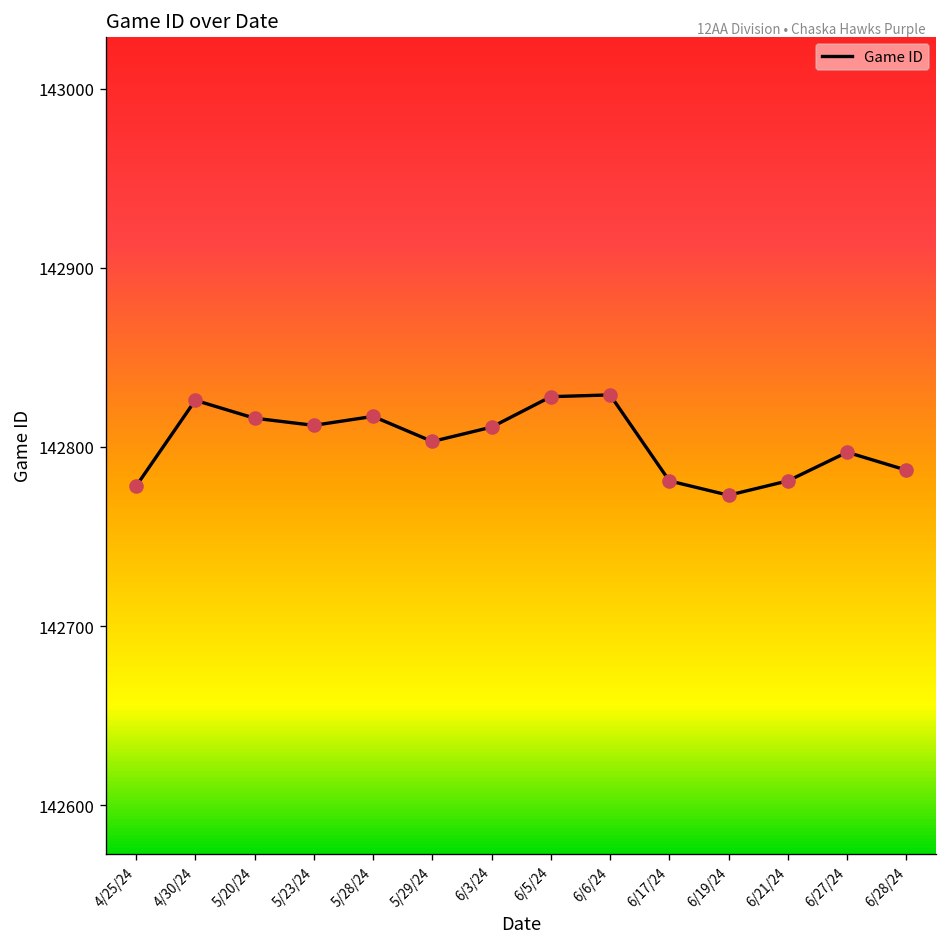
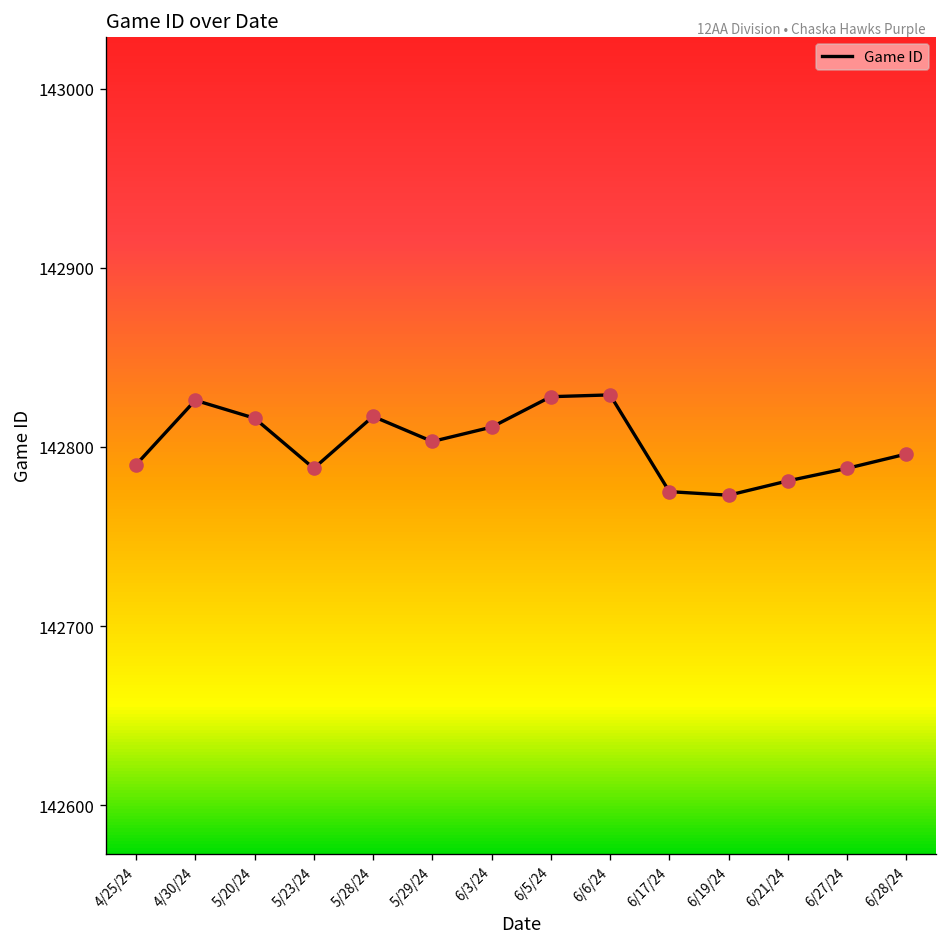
  {
-   "4/25/24": 142778,
+   "4/25/24": 142790,
    "4/30/24": 142826,
    "5/20/24": 142816,
-   "5/23/24": 142812,
+   "5/23/24": 142788,
    "5/28/24": 142817,
    "5/29/24": 142803,
    "6/3/24": 142811,
    "6/5/24": 142828,
    "6/6/24": 142829,
-   "6/17/24": 142781,
+   "6/17/24": 142775,
    "6/19/24": 142773,
    "6/21/24": 142781,
-   "6/27/24": 142797,
-   "6/28/24": 142787
+   "6/27/24": 142788,
+   "6/28/24": 142796
  }
